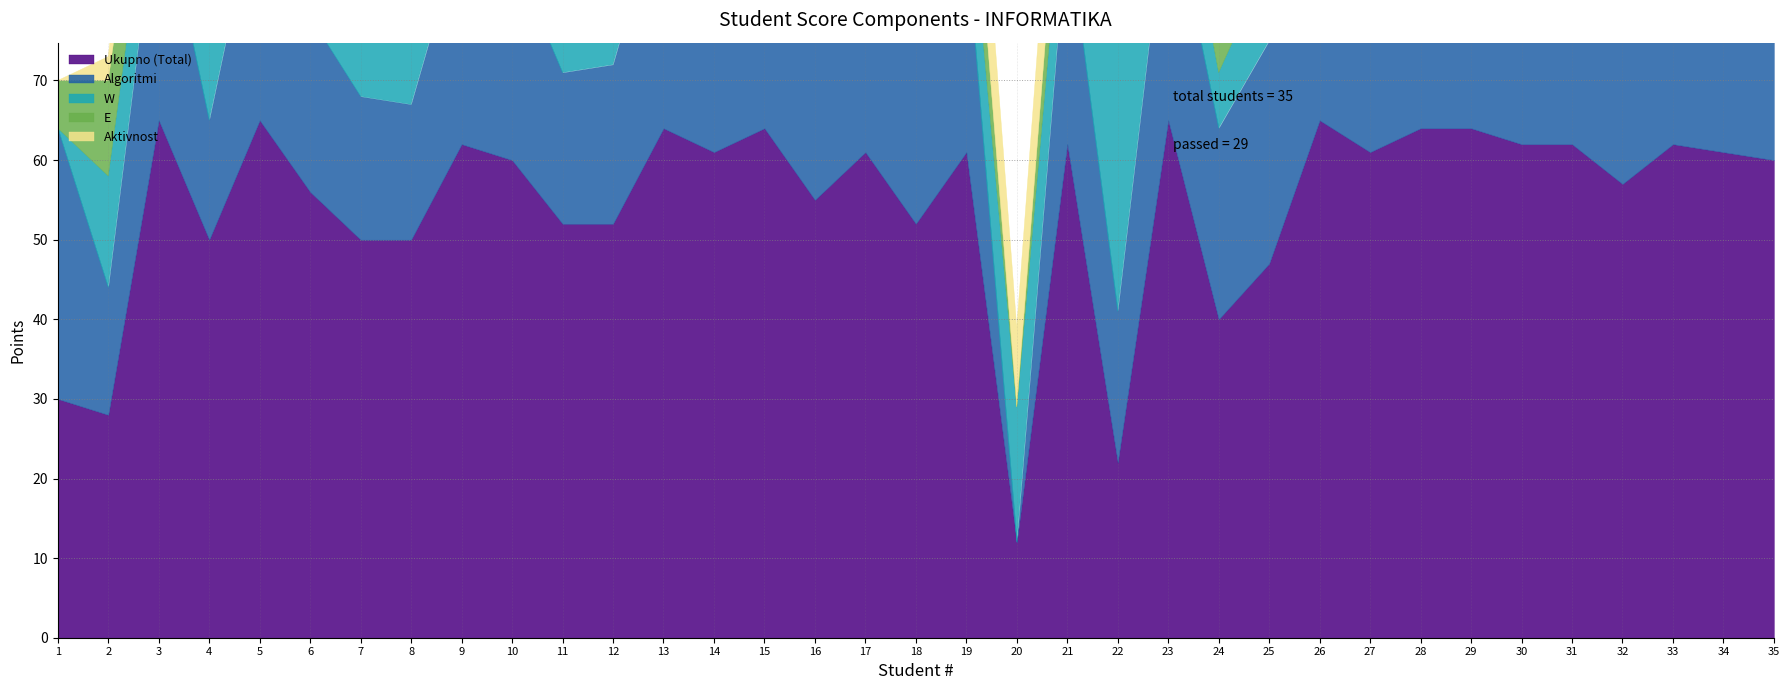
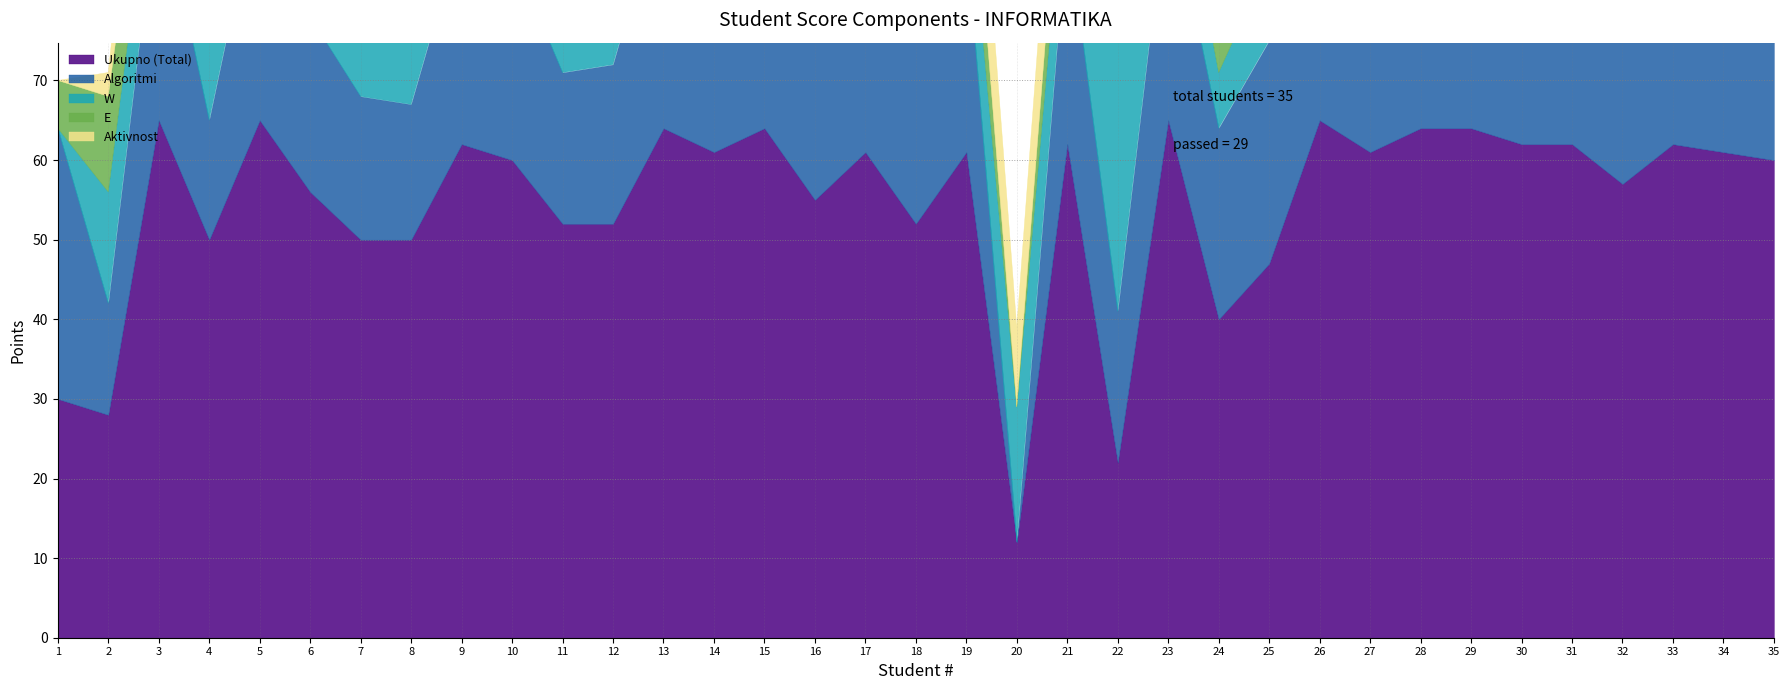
  {
    "Ukupno (Total)": {
      "1": 30,
      "2": 28,
      "3": 65,
      "4": 50,
      "5": 65,
      "6": 56,
      "7": 50,
      "8": 50,
      "9": 62,
      "10": 60,
      "11": 52,
      "12": 52,
      "13": 64,
      "14": 61,
      "15": 64,
      "16": 55,
      "17": 61,
      "18": 52,
      "19": 61,
      "21": 62,
      "22": 22,
      "24": 40,
      "25": 47,
      "26": 65,
      "27": 61,
      "28": 64,
      "29": 64,
      "30": 62,
      "31": 62,
      "32": 57,
      "33": 62,
      "34": 61,
      "35": 60
    },
    "Algoritmi": {
-     "2": 16,
+     "2": 14,
      "4": 15,
      "7": 18,
      "8": 17,
      "11": 19,
      "12": 20,
      "18": 23,
      "22": 19,
      "25": 28
    },
    "W": {
      "2": 14,
      "4": 10,
      "24": 7
    },
    "E": {
      "2": 12
    },
    "Aktivnost": {
      "2": 3,
      "20": 10
    }
  }
